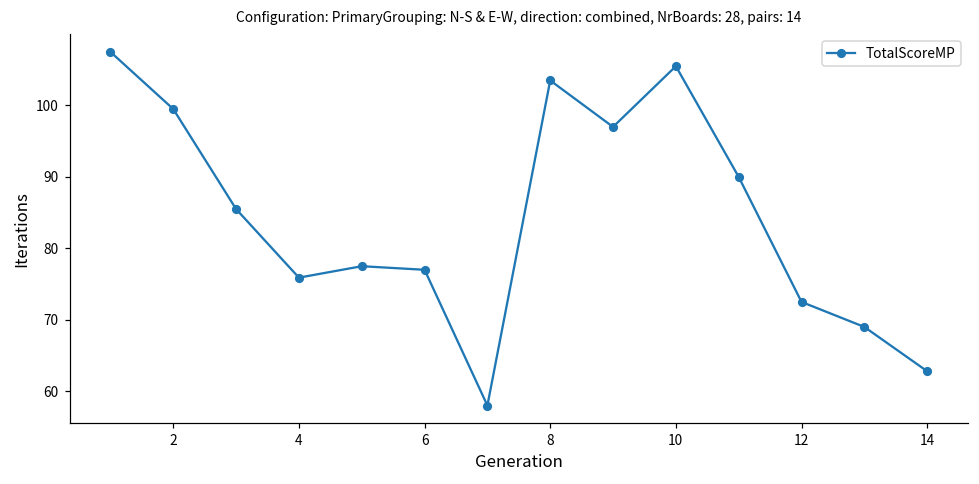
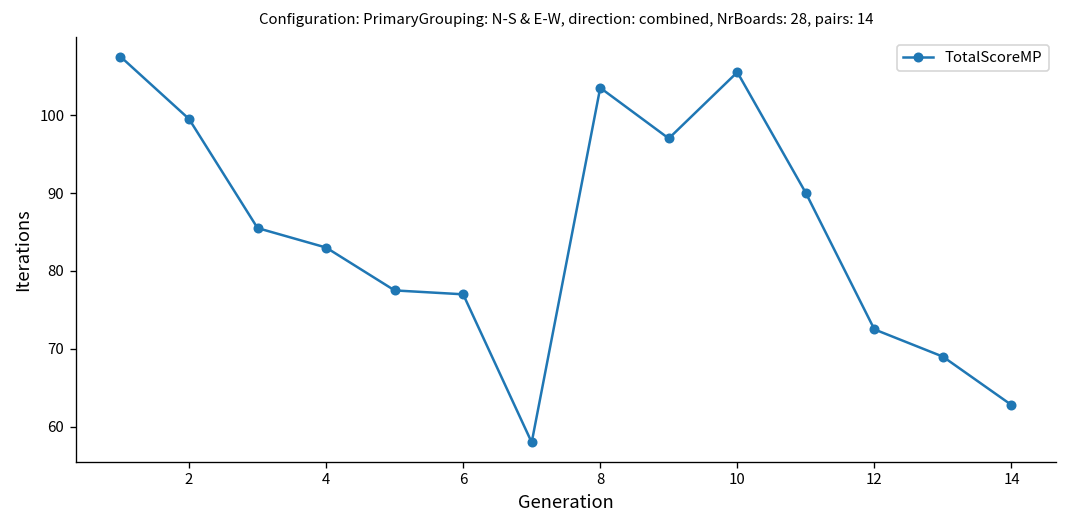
  {
    "2": 100,
-   "4": 76,
+   "4": 83,
    "6": 77,
    "8": 104,
    "10": 106,
    "12": 73,
    "14": 63
  }
